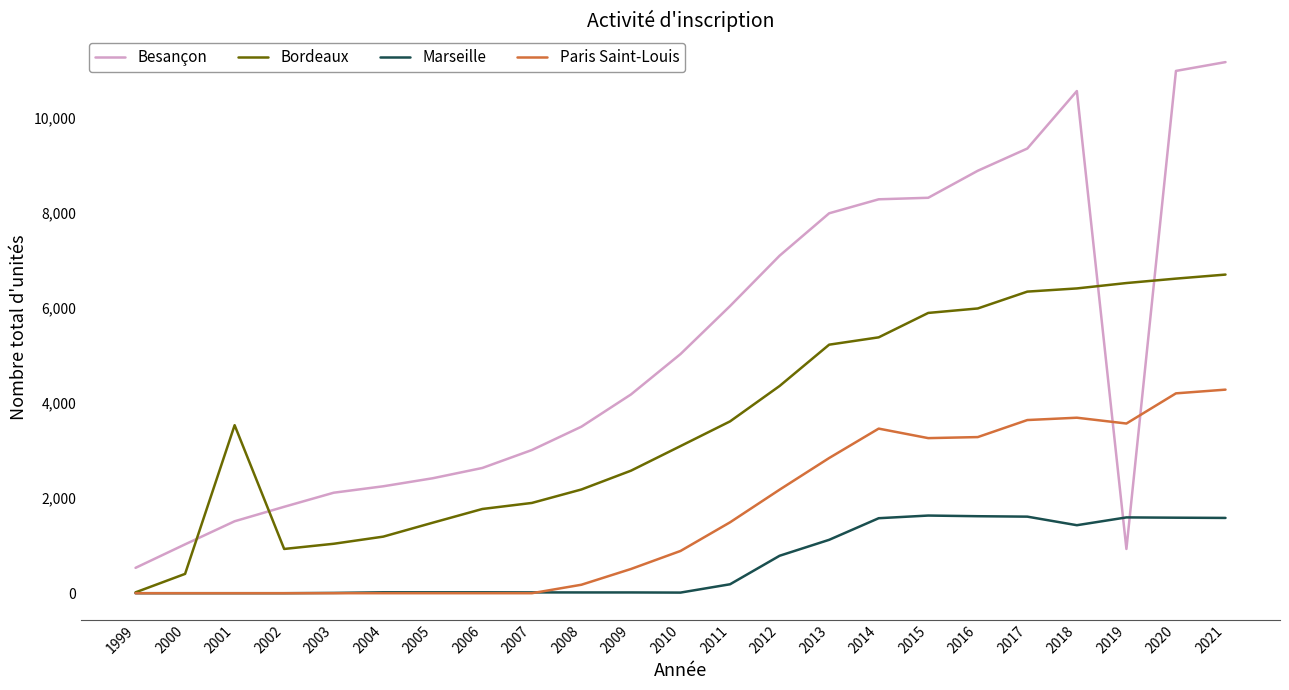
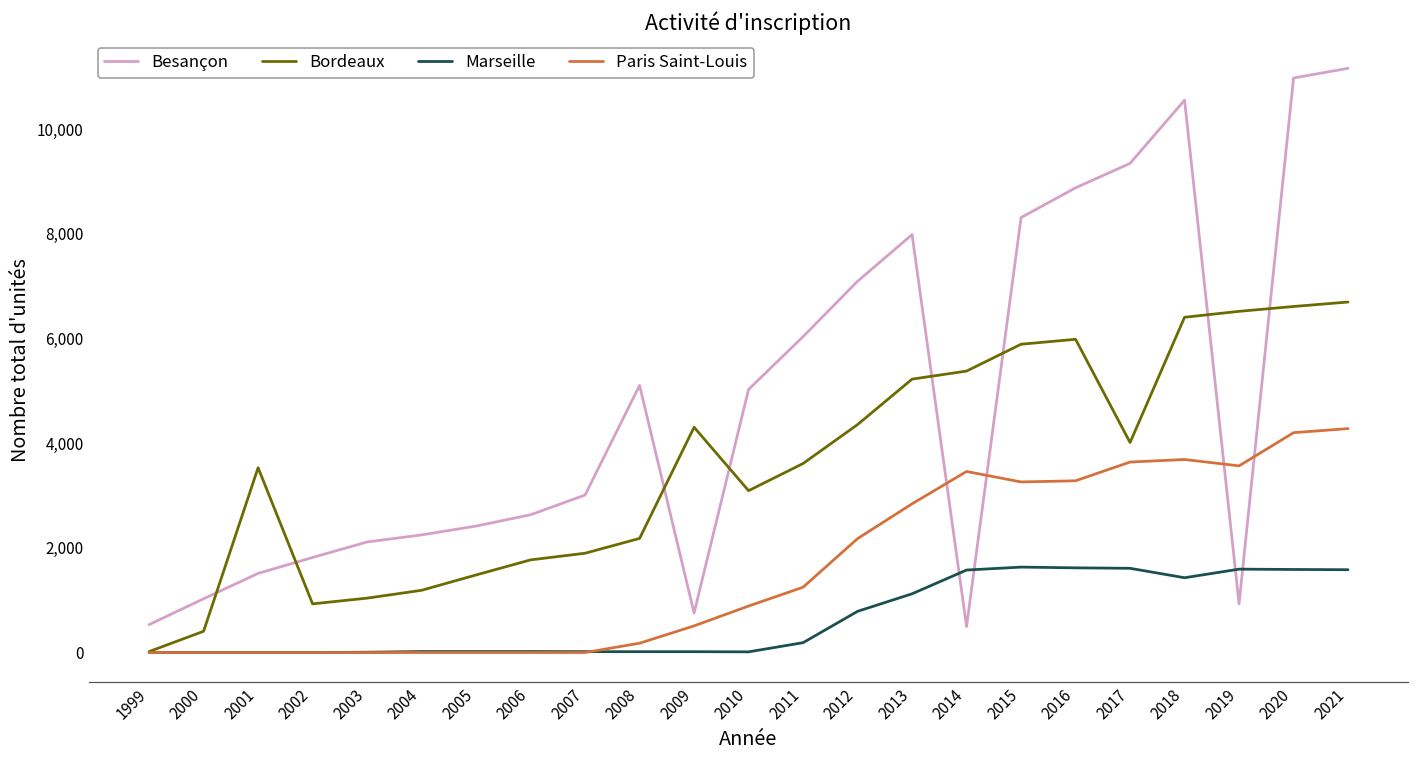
  {
    "Besançon": {
      "1999": "500",
      "2000": "1,000",
      "2001": "1,500",
      "2002": "1,800",
      "2003": "2,100",
      "2004": "2,200",
      "2005": "2,400",
      "2006": "2,600",
      "2007": "3,000",
-     "2008": "3,500",
-     "2009": "4,200",
+     "2008": "5,100",
+     "2009": "800",
      "2010": "5,000",
      "2011": "6,000",
      "2012": "7,100",
      "2013": "8,000",
-     "2014": "8,300",
+     "2014": "500",
      "2015": "8,300",
      "2016": "8,900",
      "2017": "9,300",
      "2018": "10,600",
      "2019": "900",
      "2020": "11,000",
      "2021": "11,200"
    },
    "Bordeaux": {
      "2000": "400",
      "2001": "3,500",
      "2002": "900",
      "2003": "1,000",
      "2004": "1,200",
      "2005": "1,500",
      "2006": "1,800",
      "2007": "1,900",
      "2008": "2,200",
-     "2009": "2,600",
+     "2009": "4,300",
      "2010": "3,100",
      "2011": "3,600",
      "2012": "4,400",
      "2013": "5,200",
      "2014": "5,400",
      "2015": "5,900",
      "2016": "6,000",
-     "2017": "6,300",
+     "2017": "4,000",
      "2018": "6,400",
      "2019": "6,500",
      "2020": "6,600",
      "2021": "6,700"
    },
    "Marseille": {
      "2008": "0",
      "2009": "0",
      "2010": "0",
      "2011": "200",
      "2012": "800",
      "2013": "1,100",
      "2014": "1,600",
      "2015": "1,600",
      "2016": "1,600",
      "2017": "1,600",
      "2018": "1,400",
      "2019": "1,600",
      "2020": "1,600",
      "2021": "1,600"
    },
    "Paris Saint-Louis": {
      "2008": "200",
      "2009": "500",
      "2010": "900",
-     "2011": "1,500",
+     "2011": "1,200",
      "2012": "2,200",
      "2013": "2,800",
      "2014": "3,500",
      "2015": "3,300",
      "2016": "3,300",
      "2017": "3,600",
      "2018": "3,700",
      "2019": "3,600",
      "2020": "4,200",
      "2021": "4,300"
    }
  }
